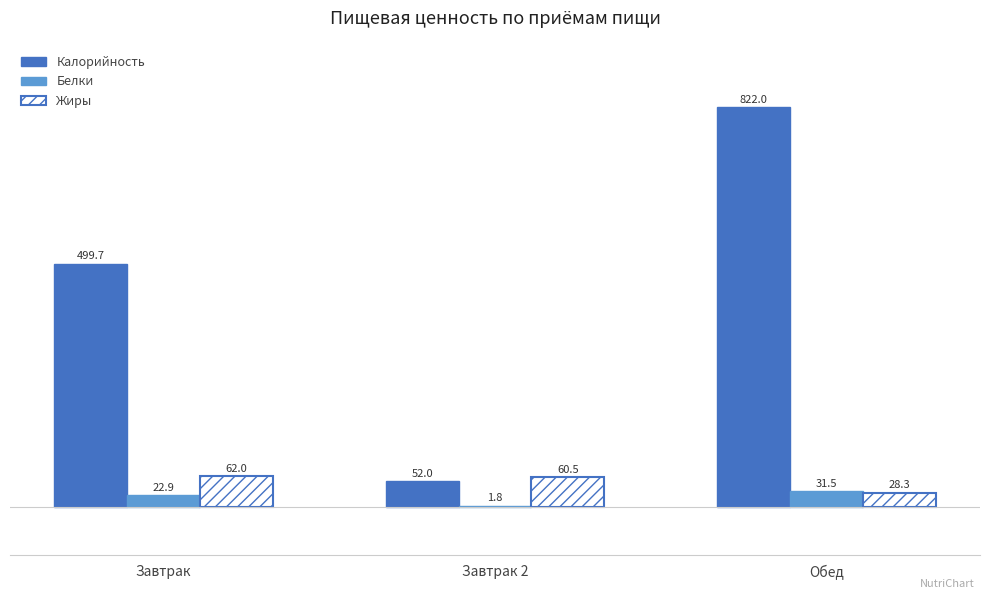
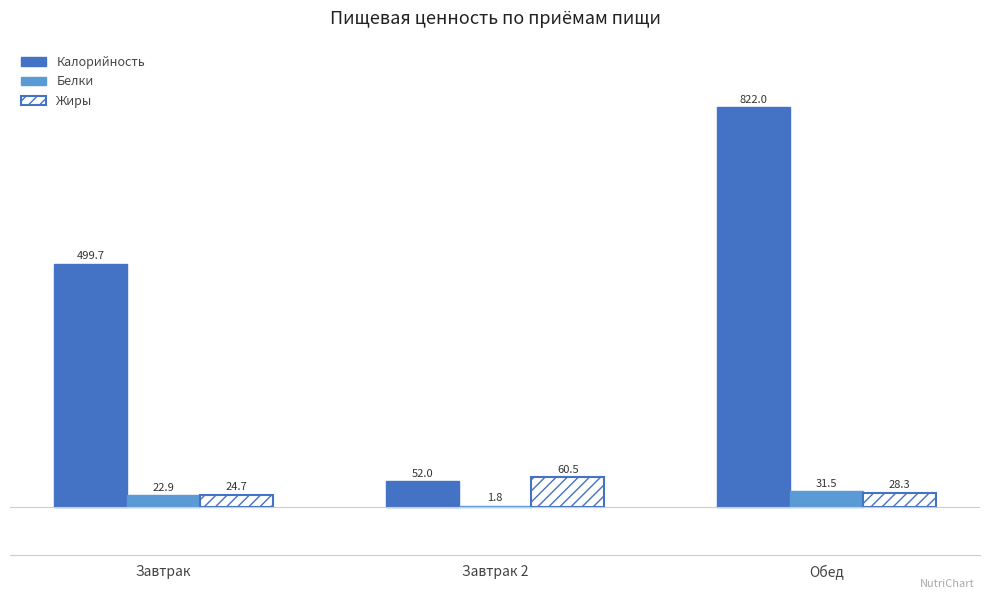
  {
    "Жиры": {
-     "Завтрак": 62.0,
+     "Завтрак": 24.7,
      "Завтрак 2": 60.5,
      "Обед": 28.3
    }
  }
